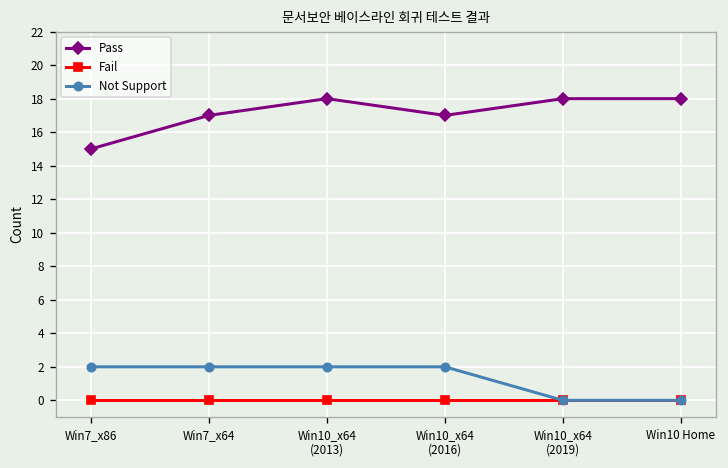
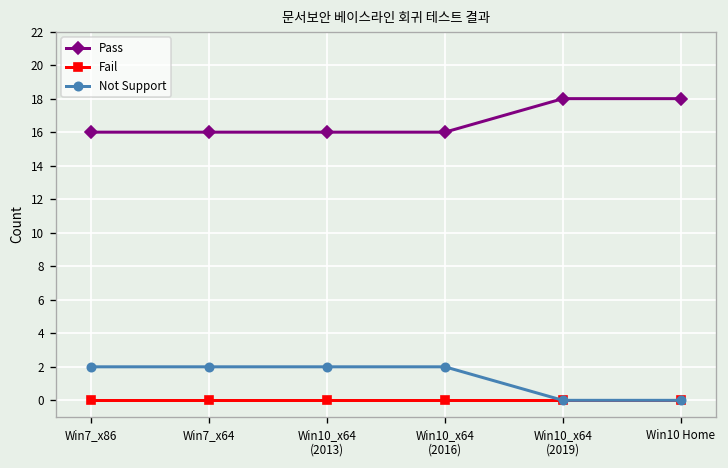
  {
    "Pass": {
-     "Win7_x86": 15,
-     "Win7_x64": 17,
-     "Win10_x64 (2013)": 18,
-     "Win10_x64 (2016)": 17,
+     "Win7_x86": 16,
+     "Win7_x64": 16,
+     "Win10_x64 (2013)": 16,
+     "Win10_x64 (2016)": 16,
      "Win10_x64 (2019)": 18,
      "Win10 Home": 18
    },
    "Fail": {
      "Win7_x86": 0,
      "Win7_x64": 0,
      "Win10_x64 (2013)": 0,
      "Win10_x64 (2016)": 0
    },
    "Not Support": {
      "Win7_x86": 2,
      "Win7_x64": 2,
      "Win10_x64 (2013)": 2,
      "Win10_x64 (2016)": 2
    }
  }
